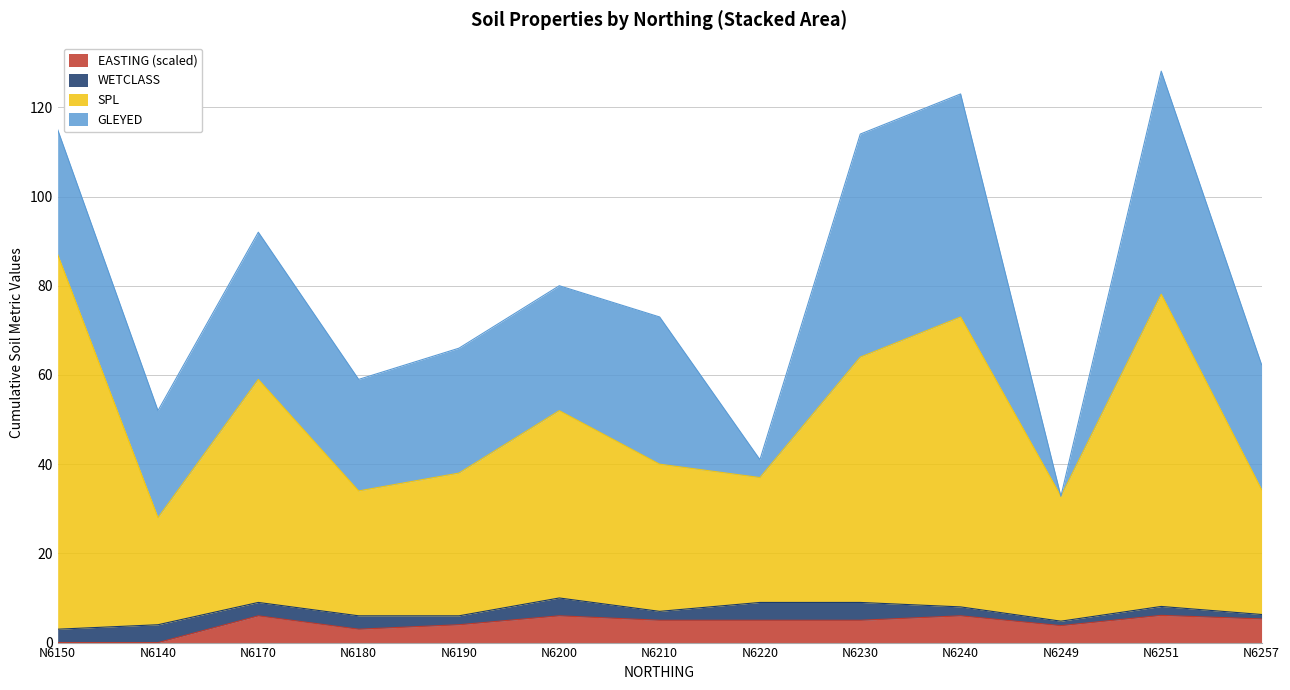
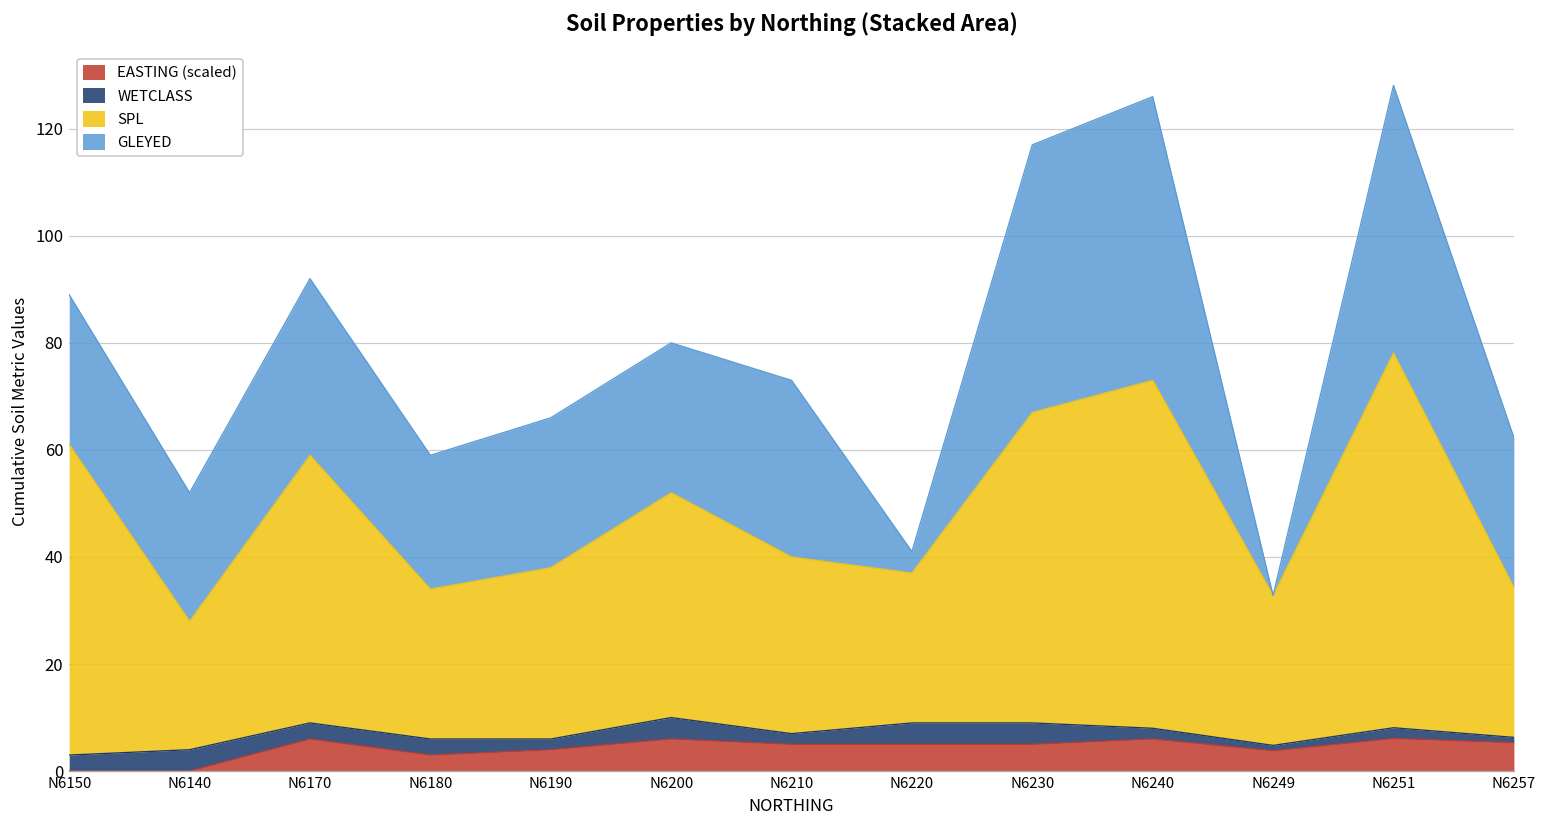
  {
    "EASTING (scaled)": {
      "N6150": 0,
      "N6140": 0,
      "N6170": 6,
      "N6180": 3,
      "N6190": 4,
      "N6200": 6,
      "N6210": 5,
      "N6220": 5,
      "N6230": 5,
      "N6240": 6,
      "N6249": 4,
      "N6251": 6,
      "N6257": 5
    },
    "WETCLASS": {
      "N6150": 3,
      "N6140": 4,
      "N6170": 3,
      "N6180": 3,
      "N6190": 2,
      "N6200": 4,
      "N6210": 2,
      "N6220": 4,
      "N6230": 4,
      "N6240": 2,
      "N6249": 1,
      "N6251": 2,
      "N6257": 1
    },
    "SPL": {
-     "N6150": 84,
+     "N6150": 58,
      "N6140": 24,
      "N6170": 50,
      "N6180": 28,
      "N6190": 32,
      "N6200": 42,
      "N6210": 33,
      "N6220": 28,
-     "N6230": 55,
+     "N6230": 58,
      "N6240": 65,
      "N6251": 70,
      "N6257": 28
    },
    "GLEYED": {
      "N6150": 28,
      "N6140": 24,
      "N6170": 33,
      "N6180": 25,
      "N6190": 28,
      "N6200": 28,
      "N6210": 33,
      "N6220": 4,
      "N6230": 50,
-     "N6240": 50,
+     "N6240": 53,
      "N6251": 50,
      "N6257": 28
    }
  }
